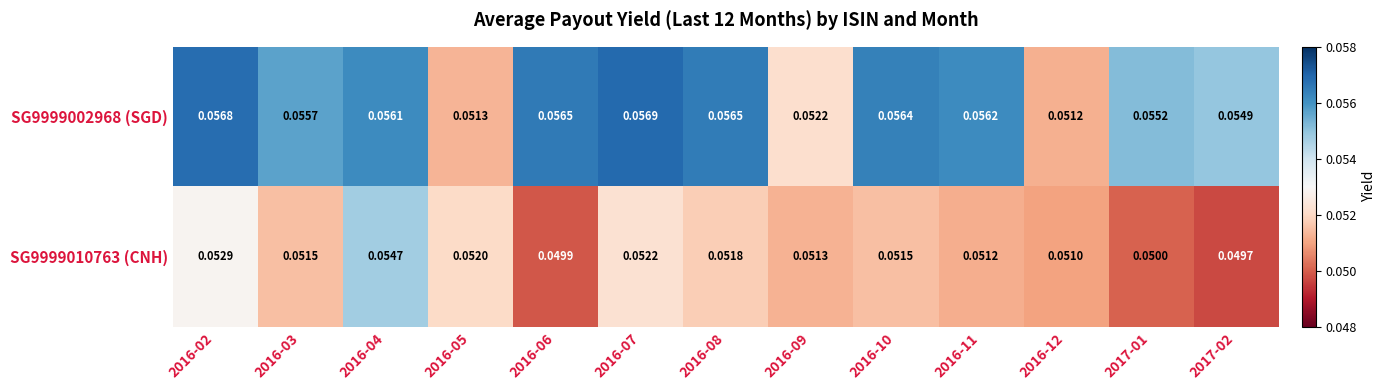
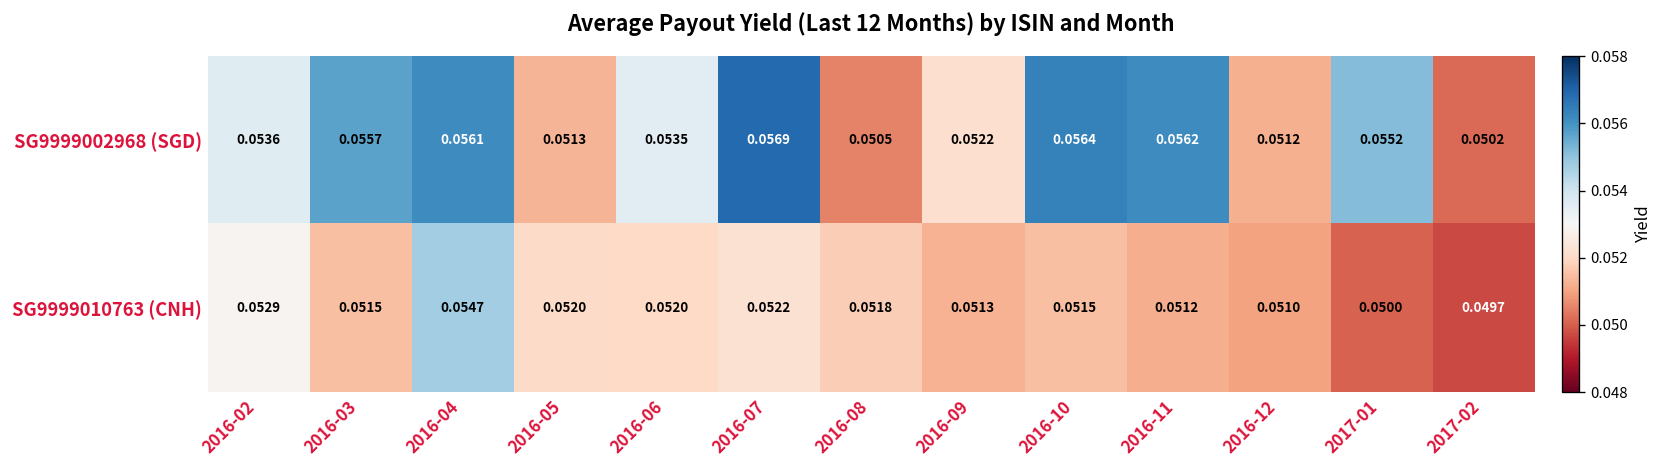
  {
    "SG9999002968 (SGD)": {
-     "2016-02": 0.0568,
+     "2016-02": 0.0536,
      "2016-03": 0.0557,
      "2016-04": 0.0561,
      "2016-05": 0.0513,
-     "2016-06": 0.0565,
+     "2016-06": 0.0535,
      "2016-07": 0.0569,
-     "2016-08": 0.0565,
+     "2016-08": 0.0505,
      "2016-09": 0.0522,
      "2016-10": 0.0564,
      "2016-11": 0.0562,
      "2016-12": 0.0512,
      "2017-01": 0.0552,
-     "2017-02": 0.0549
+     "2017-02": 0.0502
    },
    "SG9999010763 (CNH)": {
      "2016-02": 0.0529,
      "2016-03": 0.0515,
      "2016-04": 0.0547,
      "2016-05": 0.0520,
-     "2016-06": 0.0499,
+     "2016-06": 0.0520,
      "2016-07": 0.0522,
      "2016-08": 0.0518,
      "2016-09": 0.0513,
      "2016-10": 0.0515,
      "2016-11": 0.0512,
      "2016-12": 0.0510,
      "2017-01": 0.0500,
      "2017-02": 0.0497
    }
  }
